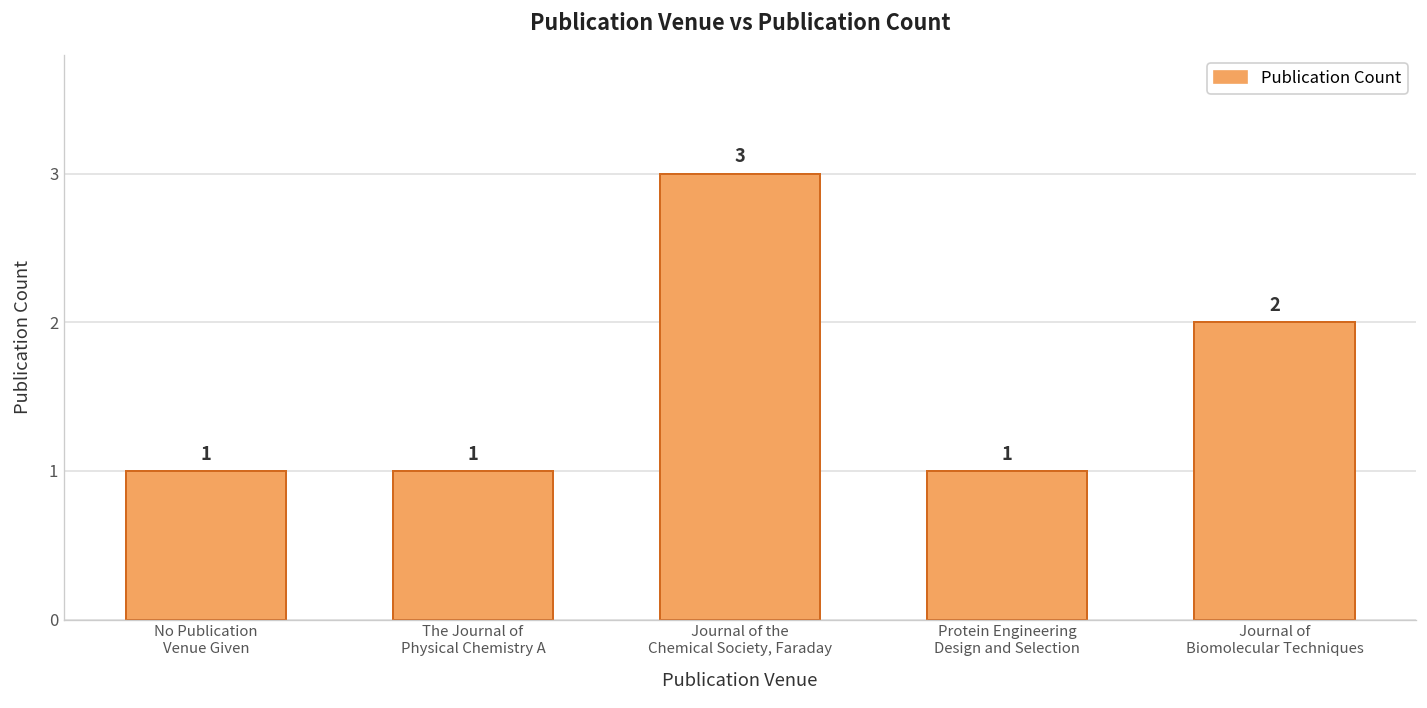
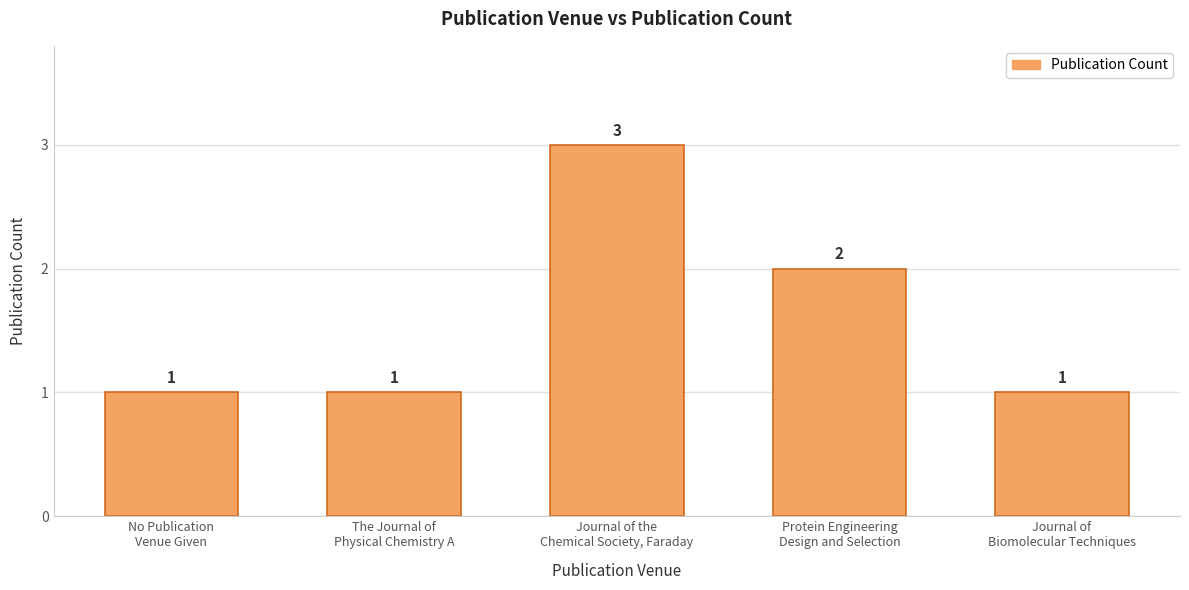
  {
    "No Publication Venue Given": 1,
    "The Journal of Physical Chemistry A": 1,
    "Journal of the Chemical Society, Faraday": 3,
-   "Protein Engineering Design and Selection": 1,
-   "Journal of Biomolecular Techniques": 2
+   "Protein Engineering Design and Selection": 2,
+   "Journal of Biomolecular Techniques": 1
  }
